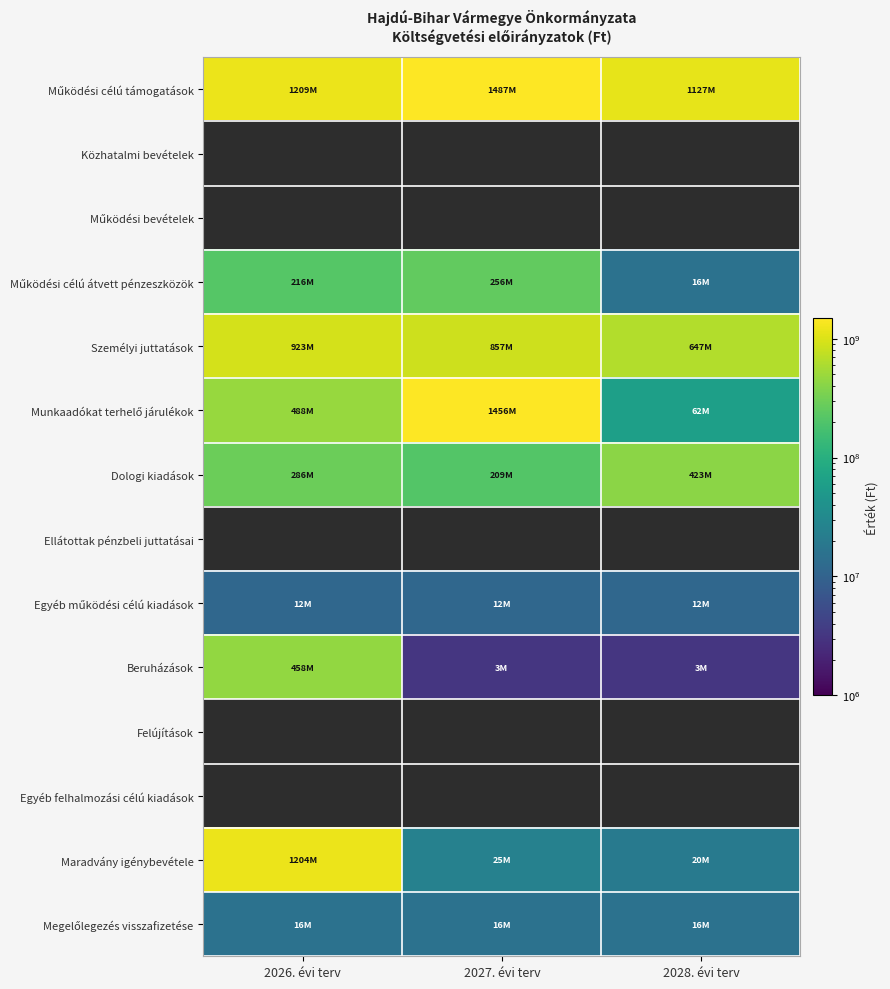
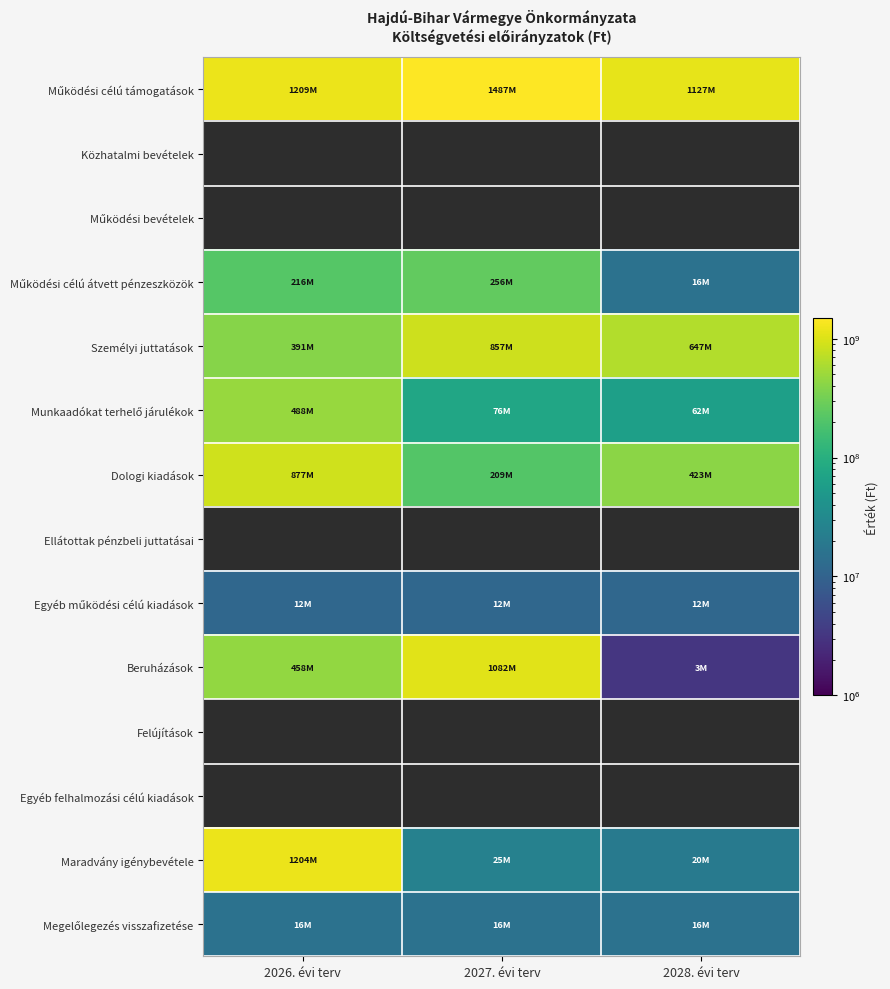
  {
    "Működési célú támogatások": {
      "2026. évi terv": "1209M",
      "2027. évi terv": "1487M",
      "2028. évi terv": "1127M"
    },
    "Működési célú átvett pénzeszközök": {
      "2026. évi terv": "216M",
      "2027. évi terv": "256M",
      "2028. évi terv": "16M"
    },
    "Személyi juttatások": {
-     "2026. évi terv": "923M",
+     "2026. évi terv": "391M",
      "2027. évi terv": "857M",
      "2028. évi terv": "647M"
    },
    "Munkaadókat terhelő járulékok": {
      "2026. évi terv": "488M",
-     "2027. évi terv": "1456M",
+     "2027. évi terv": "76M",
      "2028. évi terv": "62M"
    },
    "Dologi kiadások": {
-     "2026. évi terv": "286M",
+     "2026. évi terv": "877M",
      "2027. évi terv": "209M",
      "2028. évi terv": "423M"
    },
    "Egyéb működési célú kiadások": {
      "2026. évi terv": "12M",
      "2027. évi terv": "12M",
      "2028. évi terv": "12M"
    },
    "Beruházások": {
      "2026. évi terv": "458M",
-     "2027. évi terv": "3M",
+     "2027. évi terv": "1082M",
      "2028. évi terv": "3M"
    },
    "Maradvány igénybevétele": {
      "2026. évi terv": "1204M",
      "2027. évi terv": "25M",
      "2028. évi terv": "20M"
    },
    "Megelőlegezés visszafizetése": {
      "2026. évi terv": "16M",
      "2027. évi terv": "16M",
      "2028. évi terv": "16M"
    }
  }
